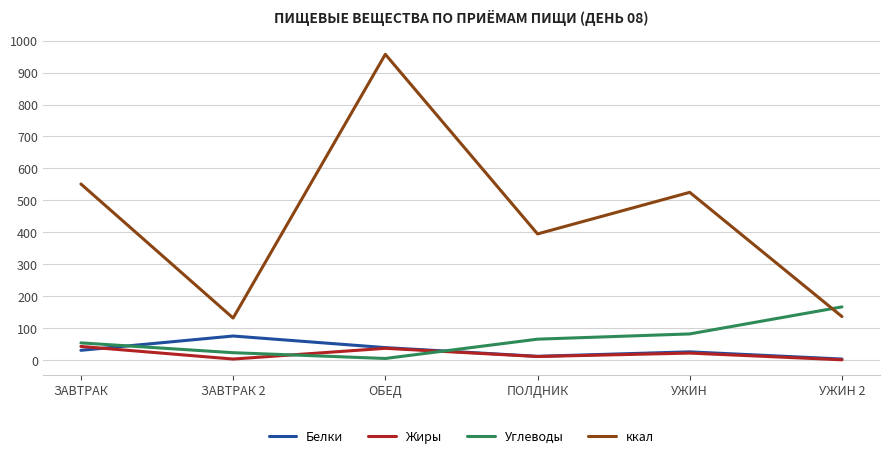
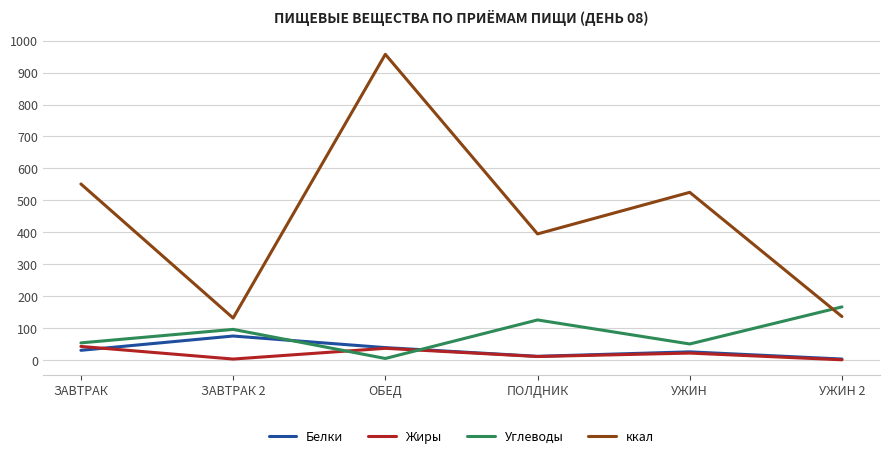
  {
    "Белки": {
      "ЗАВТРАК": 30,
      "ЗАВТРАК 2": 80
    },
    "Углеводы": {
      "ЗАВТРАК": 50,
-     "ЗАВТРАК 2": 20,
+     "ЗАВТРАК 2": 100,
      "ОБЕД": 0,
-     "ПОЛДНИК": 70,
-     "УЖИН": 80,
+     "ПОЛДНИК": 130,
+     "УЖИН": 50,
      "УЖИН 2": 170
    }
  }
